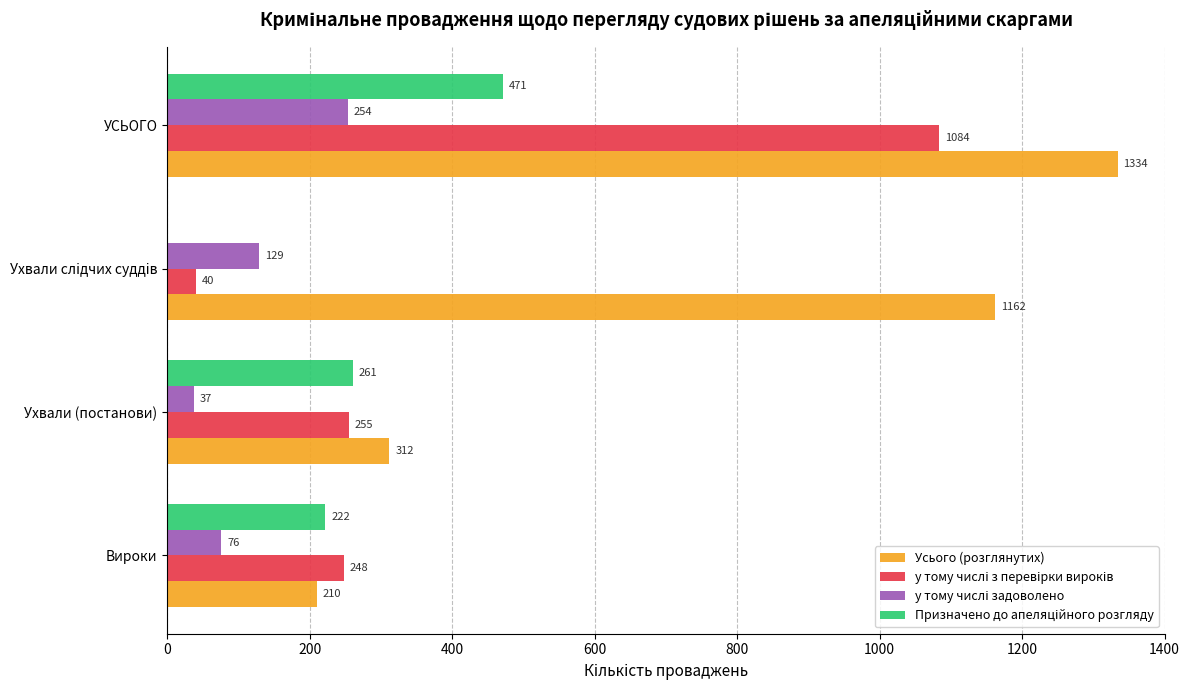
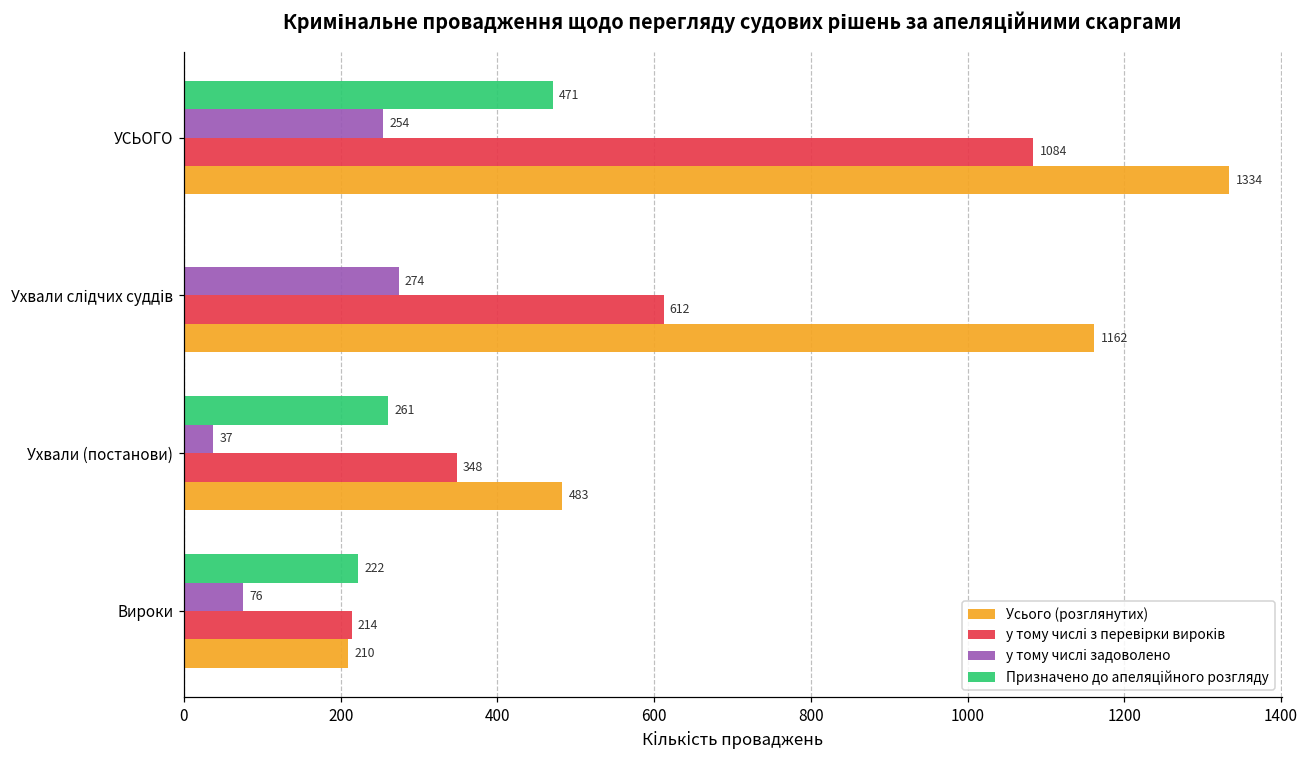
  {
    "Усього (розглянутих)": {
      "УСЬОГО": 1334,
      "Ухвали слідчих суддів": 1162,
-     "Ухвали (постанови)": 312,
+     "Ухвали (постанови)": 483,
      "Вироки": 210
    },
    "у тому числі з перевірки вироків": {
      "УСЬОГО": 1084,
-     "Ухвали слідчих суддів": 40,
-     "Ухвали (постанови)": 255,
-     "Вироки": 248
+     "Ухвали слідчих суддів": 612,
+     "Ухвали (постанови)": 348,
+     "Вироки": 214
    },
    "у тому числі задоволено": {
      "УСЬОГО": 254,
-     "Ухвали слідчих суддів": 129,
+     "Ухвали слідчих суддів": 274,
      "Ухвали (постанови)": 37,
      "Вироки": 76
    },
    "Призначено до апеляційного розгляду": {
      "УСЬОГО": 471,
      "Ухвали (постанови)": 261,
      "Вироки": 222
    }
  }
